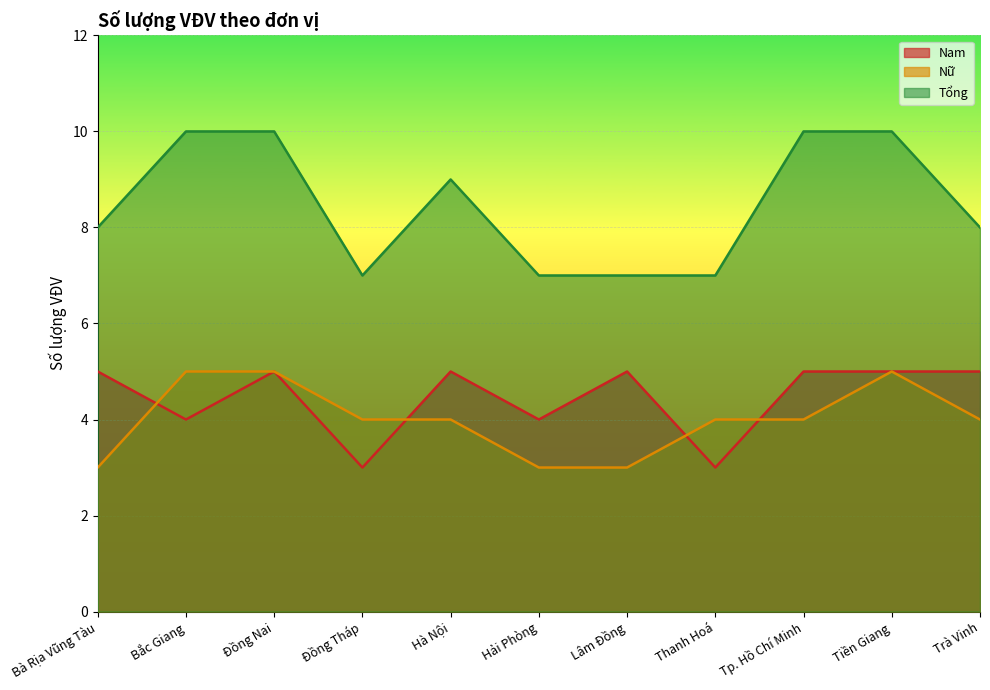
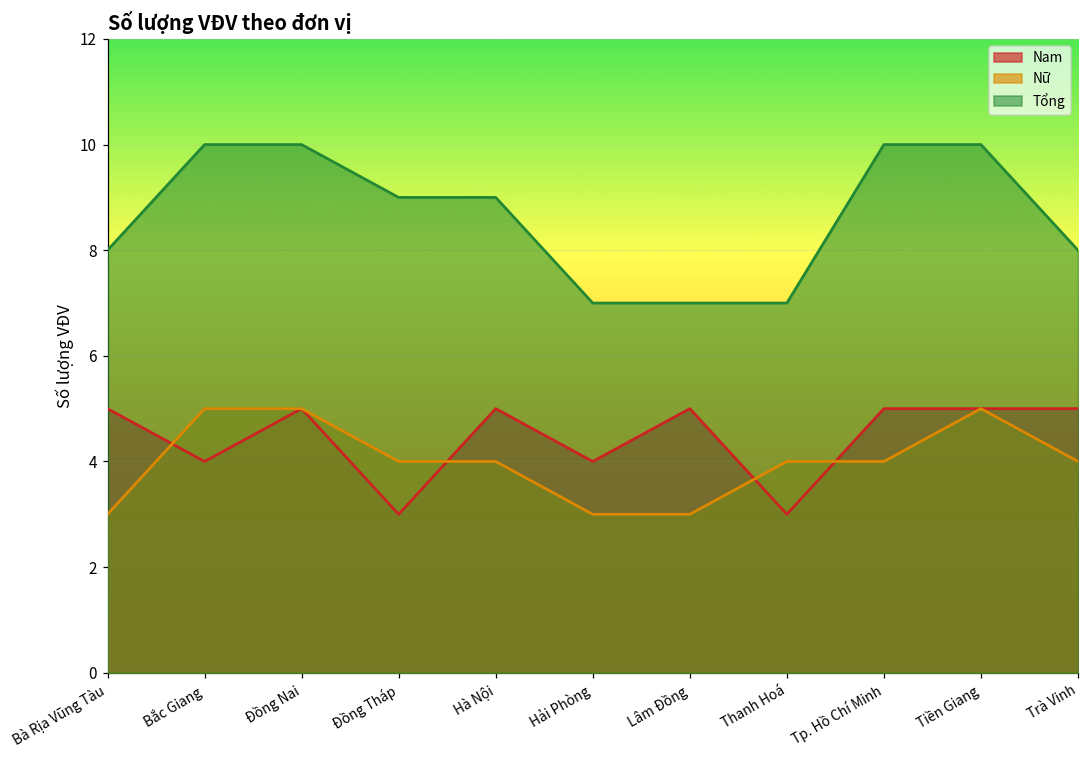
  {
    "Nam": {
      "Bà Rịa Vũng Tàu": 5,
      "Bắc Giang": 4,
      "Đồng Tháp": 3,
      "Hà Nội": 5,
      "Hải Phòng": 4,
      "Lâm Đồng": 5,
      "Thanh Hoá": 3,
      "Tp. Hồ Chí Minh": 5,
      "Trà Vinh": 5
    },
    "Nữ": {
      "Bà Rịa Vũng Tàu": 3,
      "Bắc Giang": 5,
      "Đồng Tháp": 4,
      "Hà Nội": 4,
      "Hải Phòng": 3,
      "Lâm Đồng": 3,
      "Thanh Hoá": 4,
      "Tp. Hồ Chí Minh": 4,
      "Trà Vinh": 4
    },
    "Tổng": {
      "Bà Rịa Vũng Tàu": 8,
      "Bắc Giang": 10,
      "Đồng Nai": 10,
-     "Đồng Tháp": 7,
+     "Đồng Tháp": 9,
      "Hà Nội": 9,
      "Hải Phòng": 7,
      "Lâm Đồng": 7,
      "Thanh Hoá": 7,
      "Tp. Hồ Chí Minh": 10,
      "Tiền Giang": 10,
      "Trà Vinh": 8
    }
  }
